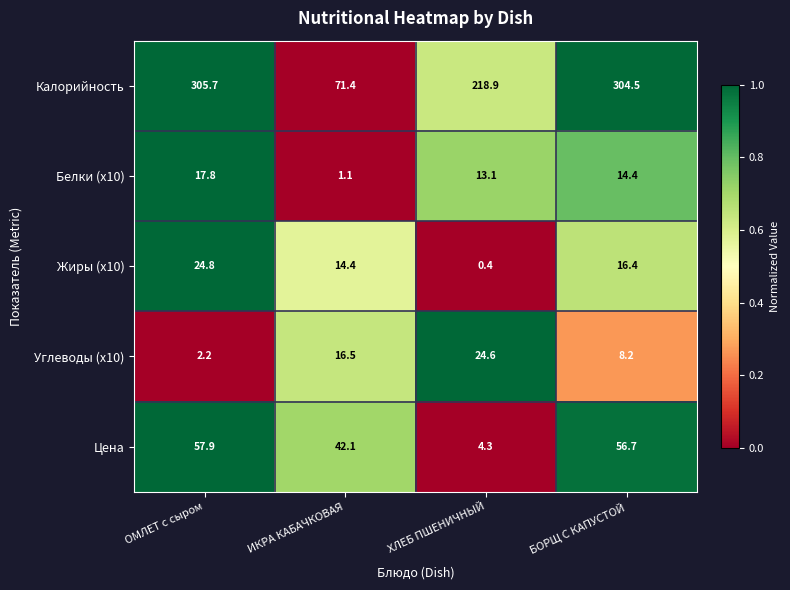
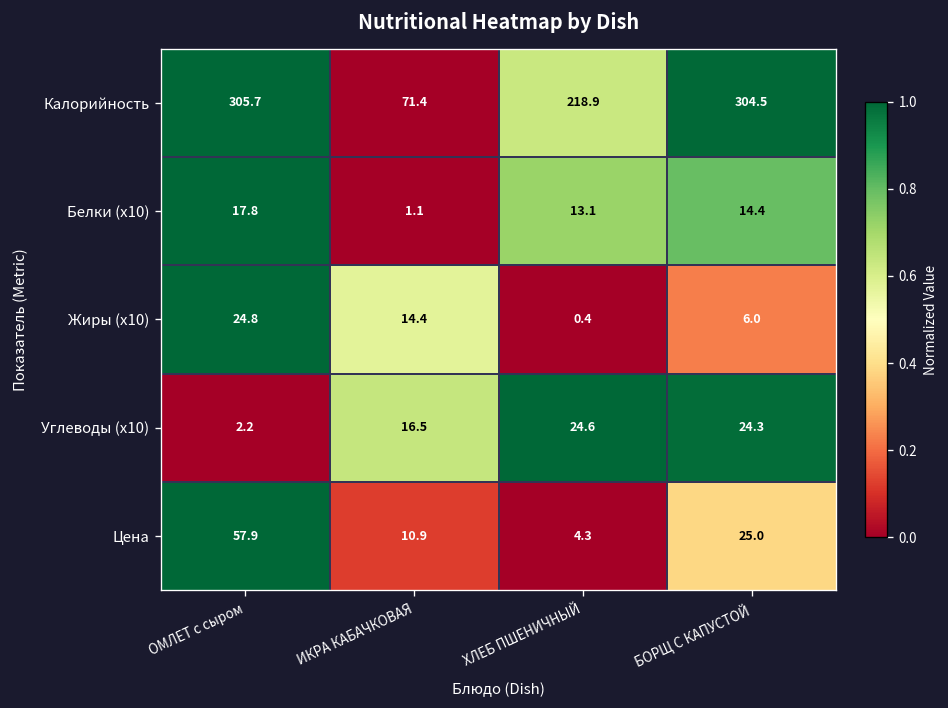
  {
    "Калорийность": {
      "ОМЛЕТ с сыром": 305.7,
      "ИКРА КАБАЧКОВАЯ": 71.4,
      "ХЛЕБ ПШЕНИЧНЫЙ": 218.9,
      "БОРЩ С КАПУСТОЙ": 304.5
    },
    "Белки (x10)": {
      "ОМЛЕТ с сыром": 17.8,
      "ИКРА КАБАЧКОВАЯ": 1.1,
      "ХЛЕБ ПШЕНИЧНЫЙ": 13.1,
      "БОРЩ С КАПУСТОЙ": 14.4
    },
    "Жиры (x10)": {
      "ОМЛЕТ с сыром": 24.8,
      "ИКРА КАБАЧКОВАЯ": 14.4,
      "ХЛЕБ ПШЕНИЧНЫЙ": 0.4,
-     "БОРЩ С КАПУСТОЙ": 16.4
+     "БОРЩ С КАПУСТОЙ": 6.0
    },
    "Углеводы (x10)": {
      "ОМЛЕТ с сыром": 2.2,
      "ИКРА КАБАЧКОВАЯ": 16.5,
      "ХЛЕБ ПШЕНИЧНЫЙ": 24.6,
-     "БОРЩ С КАПУСТОЙ": 8.2
+     "БОРЩ С КАПУСТОЙ": 24.3
    },
    "Цена": {
      "ОМЛЕТ с сыром": 57.9,
-     "ИКРА КАБАЧКОВАЯ": 42.1,
+     "ИКРА КАБАЧКОВАЯ": 10.9,
      "ХЛЕБ ПШЕНИЧНЫЙ": 4.3,
-     "БОРЩ С КАПУСТОЙ": 56.7
+     "БОРЩ С КАПУСТОЙ": 25.0
    }
  }
